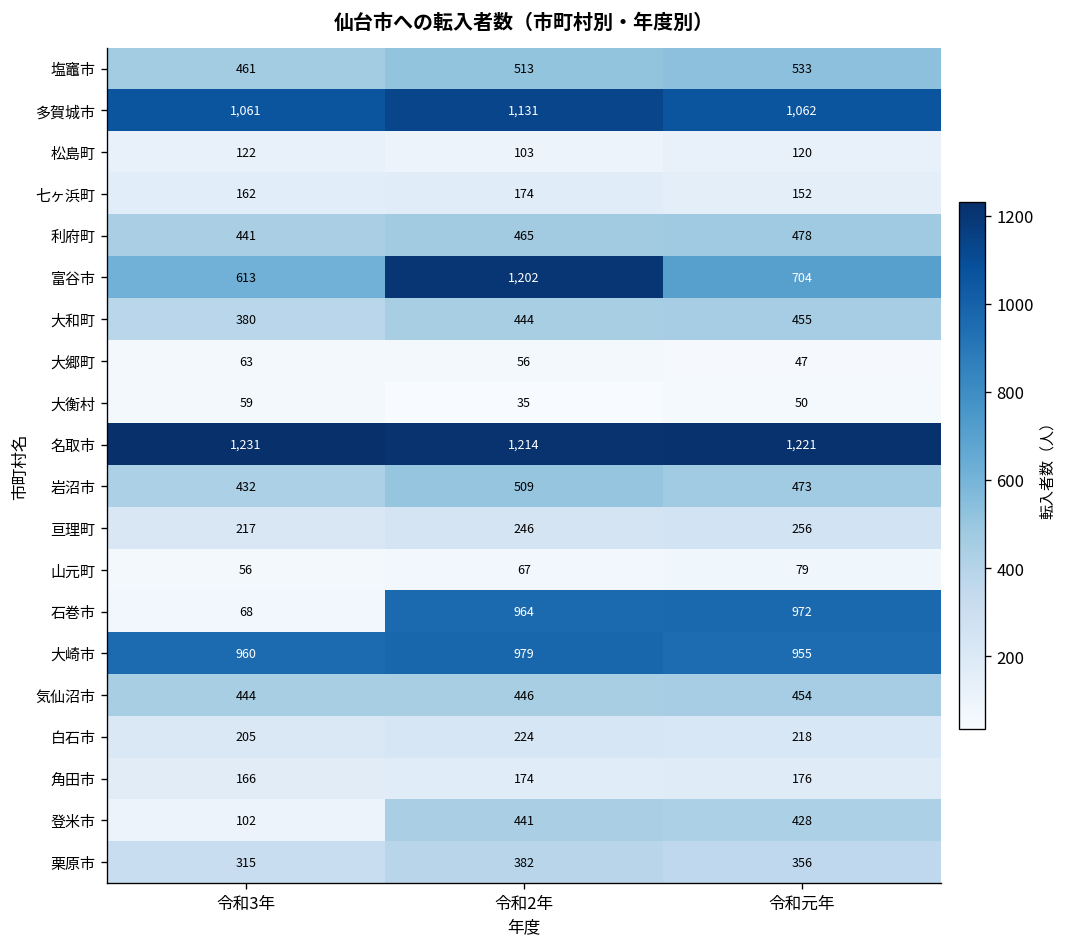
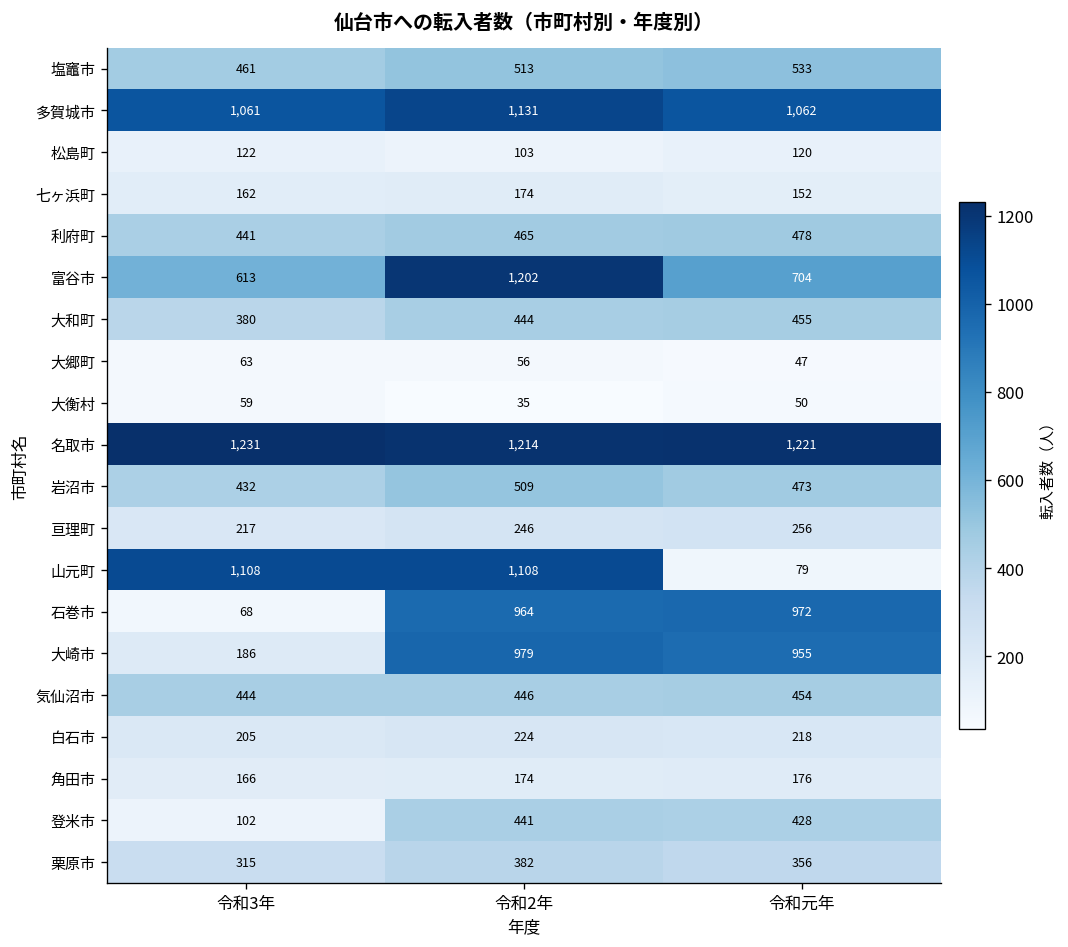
  {
    "塩竈市": {
      "令和3年": "461",
      "令和2年": "513",
      "令和元年": "533"
    },
    "多賀城市": {
      "令和3年": "1,061",
      "令和2年": "1,131",
      "令和元年": "1,062"
    },
    "松島町": {
      "令和3年": "122",
      "令和2年": "103",
      "令和元年": "120"
    },
    "七ヶ浜町": {
      "令和3年": "162",
      "令和2年": "174",
      "令和元年": "152"
    },
    "利府町": {
      "令和3年": "441",
      "令和2年": "465",
      "令和元年": "478"
    },
    "富谷市": {
      "令和3年": "613",
      "令和2年": "1,202",
      "令和元年": "704"
    },
    "大和町": {
      "令和3年": "380",
      "令和2年": "444",
      "令和元年": "455"
    },
    "大郷町": {
      "令和3年": "63",
      "令和2年": "56",
      "令和元年": "47"
    },
    "大衡村": {
      "令和3年": "59",
      "令和2年": "35",
      "令和元年": "50"
    },
    "名取市": {
      "令和3年": "1,231",
      "令和2年": "1,214",
      "令和元年": "1,221"
    },
    "岩沼市": {
      "令和3年": "432",
      "令和2年": "509",
      "令和元年": "473"
    },
    "亘理町": {
      "令和3年": "217",
      "令和2年": "246",
      "令和元年": "256"
    },
    "山元町": {
-     "令和3年": "56",
-     "令和2年": "67",
+     "令和3年": "1,108",
+     "令和2年": "1,108",
      "令和元年": "79"
    },
    "石巻市": {
      "令和3年": "68",
      "令和2年": "964",
      "令和元年": "972"
    },
    "大崎市": {
-     "令和3年": "960",
+     "令和3年": "186",
      "令和2年": "979",
      "令和元年": "955"
    },
    "気仙沼市": {
      "令和3年": "444",
      "令和2年": "446",
      "令和元年": "454"
    },
    "白石市": {
      "令和3年": "205",
      "令和2年": "224",
      "令和元年": "218"
    },
    "角田市": {
      "令和3年": "166",
      "令和2年": "174",
      "令和元年": "176"
    },
    "登米市": {
      "令和3年": "102",
      "令和2年": "441",
      "令和元年": "428"
    },
    "栗原市": {
      "令和3年": "315",
      "令和2年": "382",
      "令和元年": "356"
    }
  }
